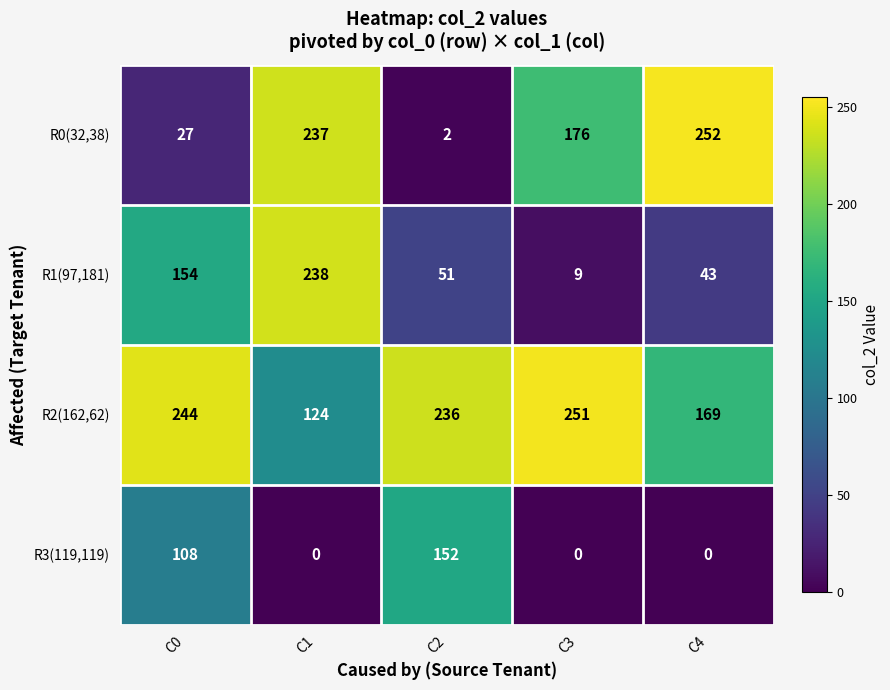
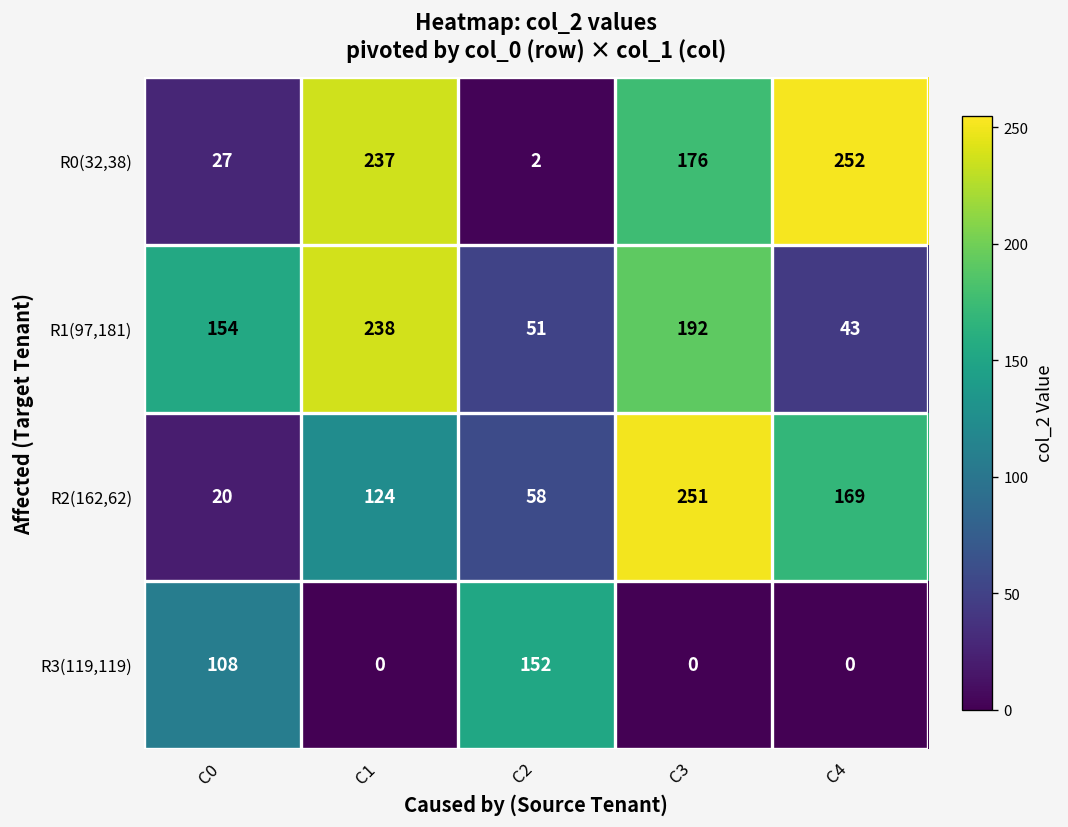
  {
    "R0(32,38)": {
      "C0": 27,
      "C1": 237,
      "C2": 2,
      "C3": 176,
      "C4": 252
    },
    "R1(97,181)": {
      "C0": 154,
      "C1": 238,
      "C2": 51,
-     "C3": 9,
+     "C3": 192,
      "C4": 43
    },
    "R2(162,62)": {
-     "C0": 244,
+     "C0": 20,
      "C1": 124,
-     "C2": 236,
+     "C2": 58,
      "C3": 251,
      "C4": 169
    },
    "R3(119,119)": {
      "C0": 108,
      "C1": 0,
      "C2": 152,
      "C3": 0,
      "C4": 0
    }
  }
